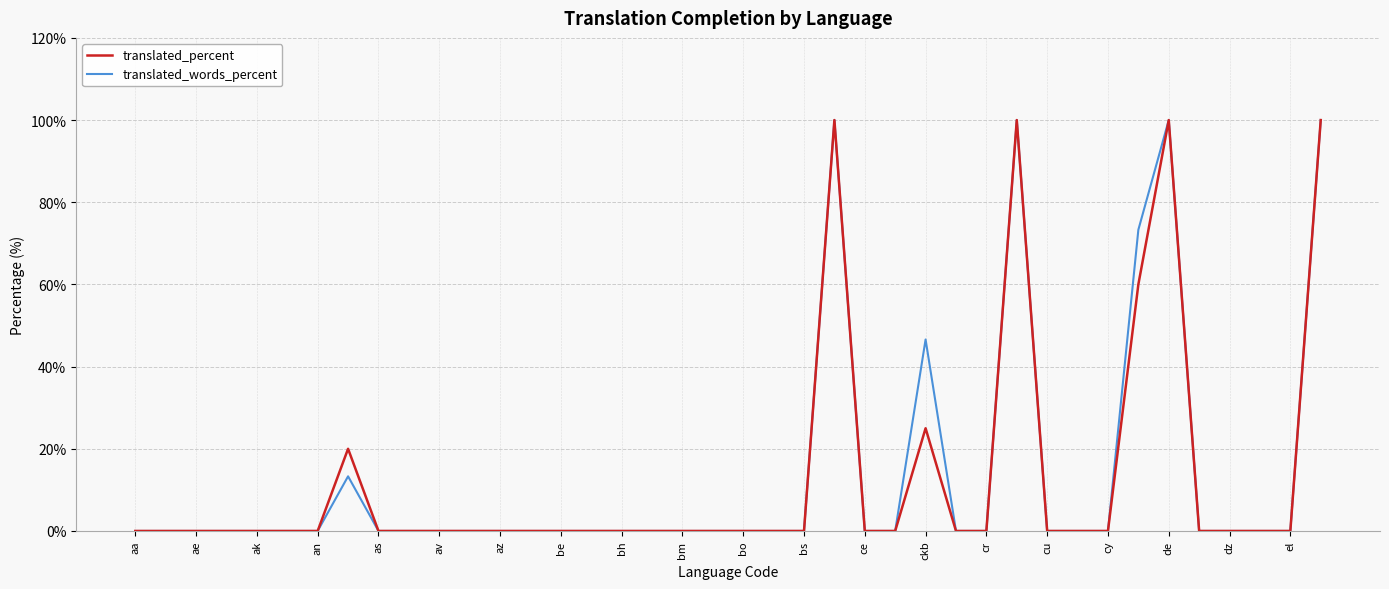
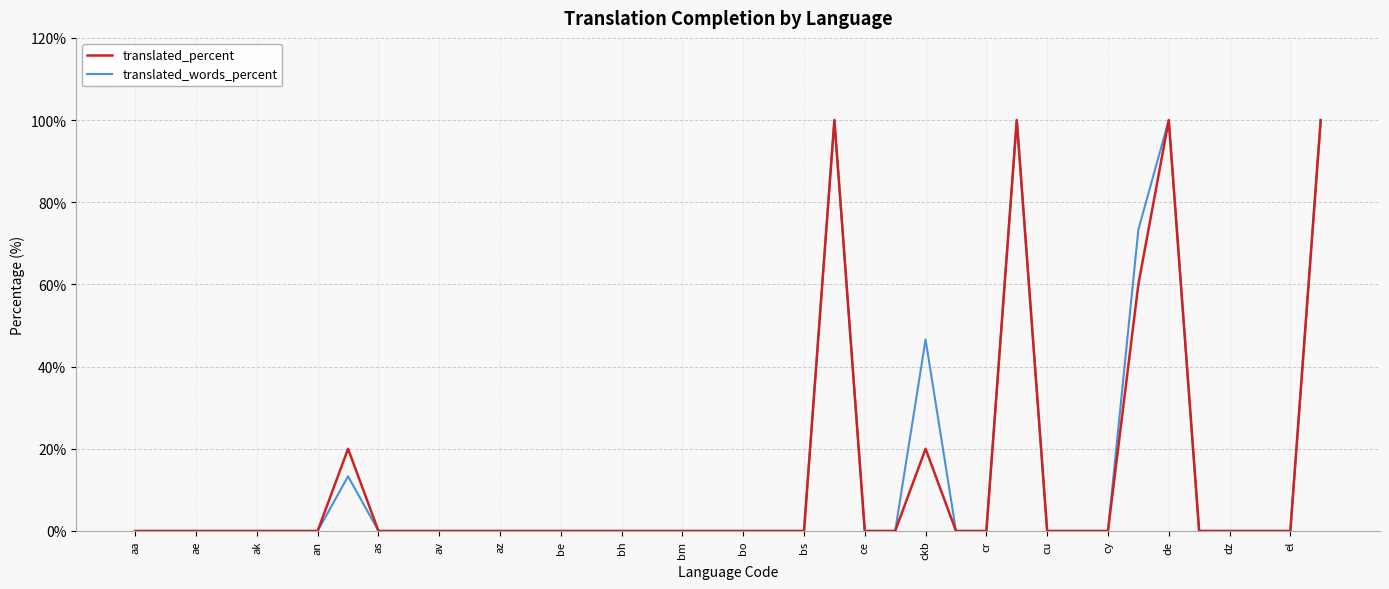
  {
    "translated_percent": {
-     "ckb": "25%"
+     "ckb": "20%"
    },
    "translated_words_percent": {
      "ckb": "47%"
    }
  }
